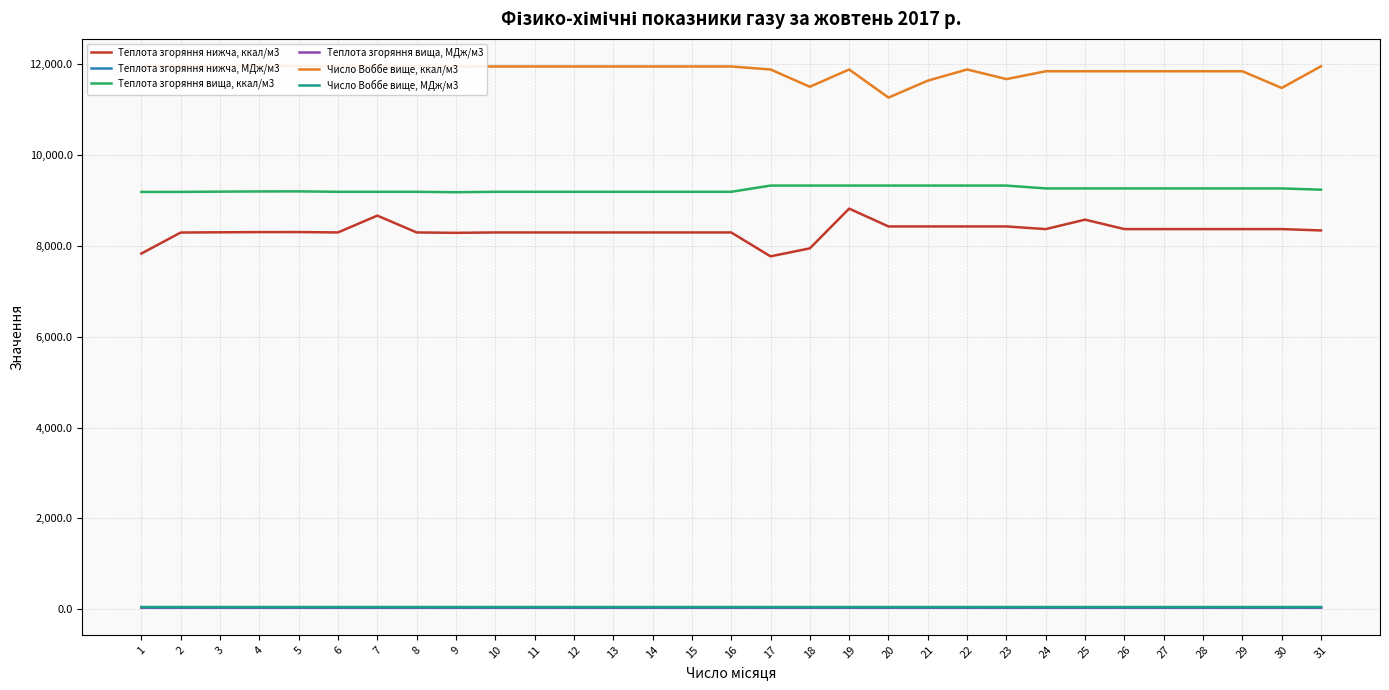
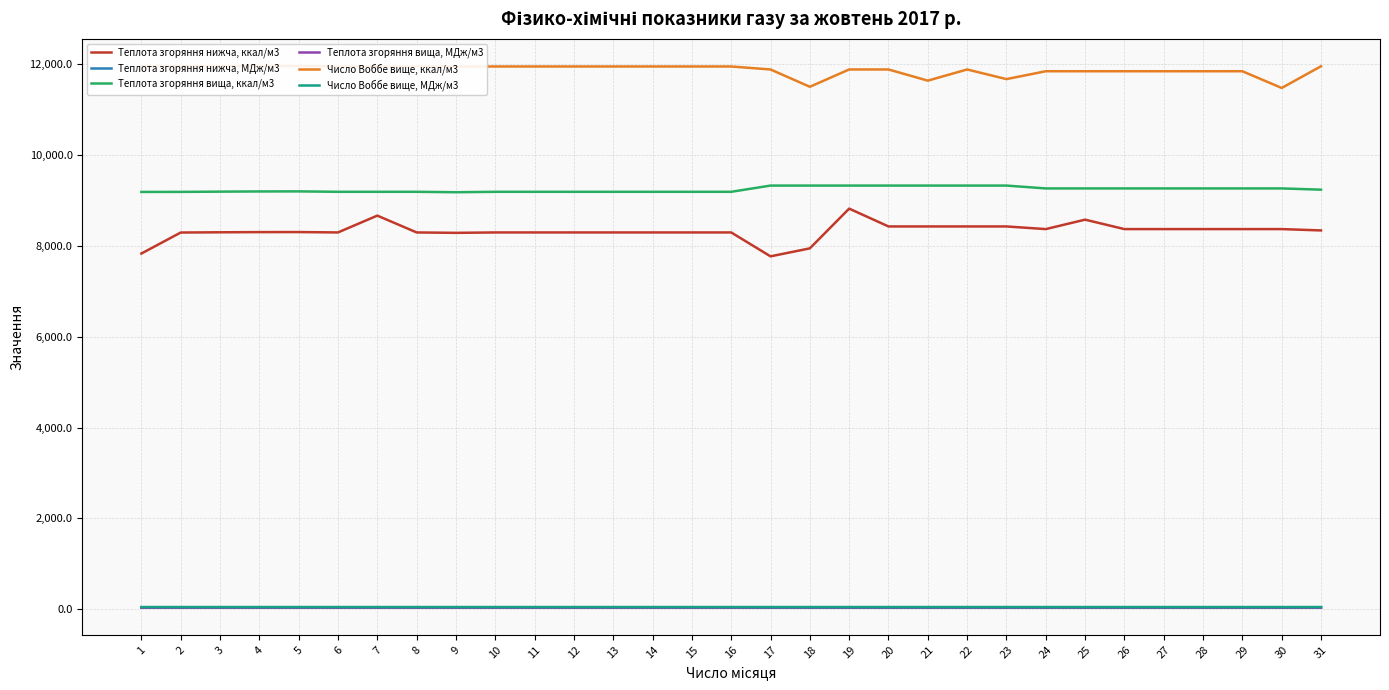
  {
    "Теплота згоряння нижча, ккал/м3": {
      "1": "7,800",
      "2": "8,300",
      "3": "8,300",
      "4": "8,300",
      "5": "8,300",
      "6": "8,300",
      "7": "8,700",
      "8": "8,300",
      "9": "8,300",
      "10": "8,300",
      "11": "8,300",
      "12": "8,300",
      "13": "8,300",
      "14": "8,300",
      "15": "8,300",
      "16": "8,300",
      "17": "7,800",
      "18": "7,900",
      "19": "8,800",
      "20": "8,400",
      "21": "8,400",
      "22": "8,400",
      "23": "8,400",
      "24": "8,400",
      "25": "8,600",
      "26": "8,400",
      "27": "8,400",
      "28": "8,400",
      "29": "8,400",
      "30": "8,400",
      "31": "8,300"
    },
    "Число Воббе вище, ккал/м3": {
      "10": "12,000",
      "11": "12,000",
      "12": "12,000",
      "13": "12,000",
      "14": "12,000",
      "15": "12,000",
      "16": "12,000",
      "17": "11,900",
      "18": "11,500",
      "19": "11,900",
-     "20": "11,300",
+     "20": "11,900",
      "21": "11,600",
      "22": "11,900",
      "23": "11,700",
      "24": "11,800",
      "25": "11,800",
      "26": "11,800",
      "27": "11,800",
      "28": "11,800",
      "29": "11,800",
      "30": "11,500",
      "31": "12,000"
    }
  }
